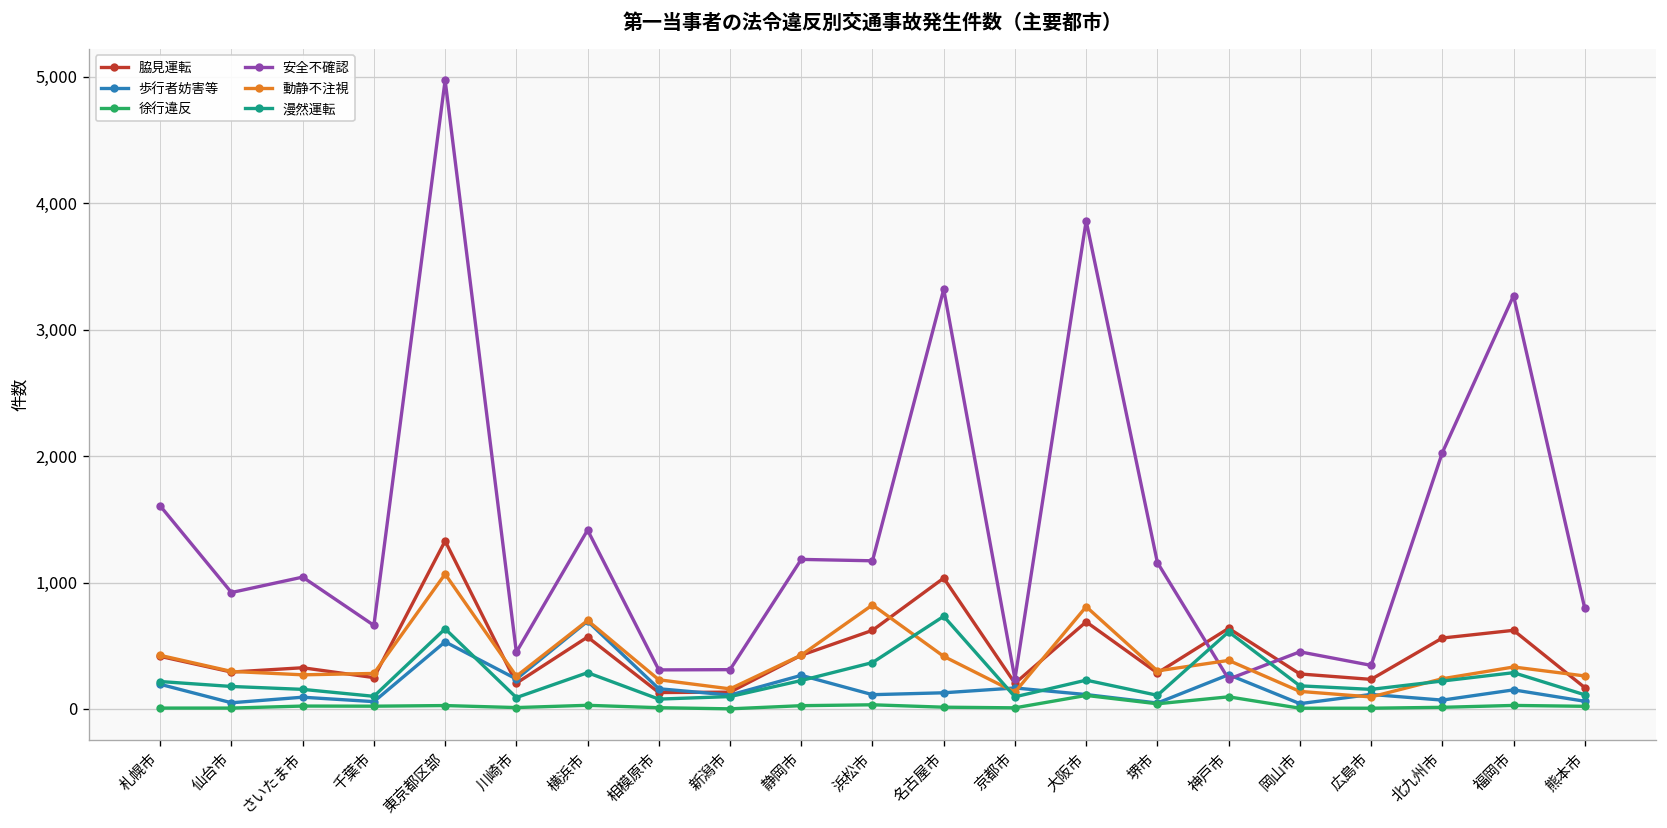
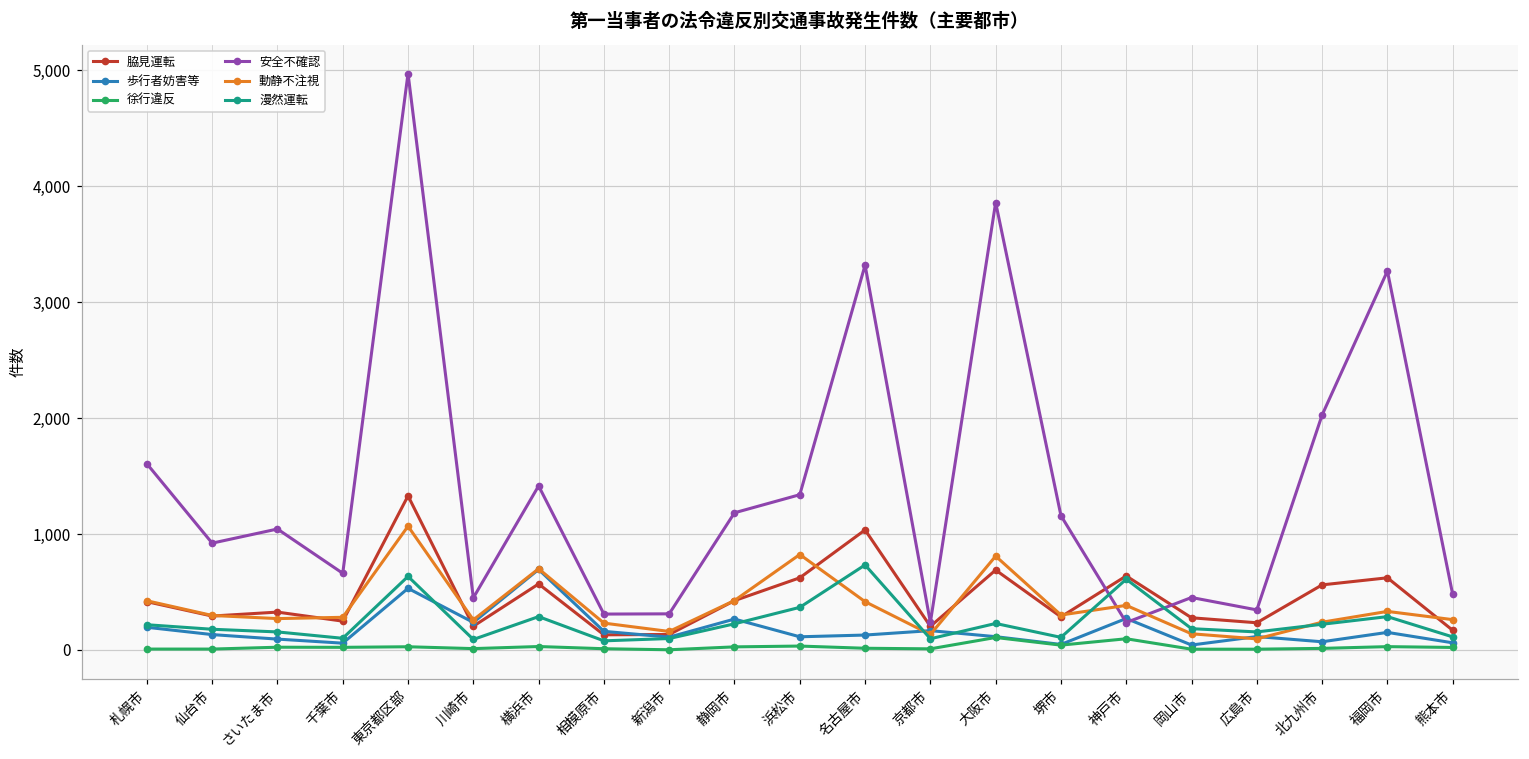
  {
    "脇見運転": {
      "さいたま市": "330",
      "千葉市": "250",
      "東京都区部": "1,330",
      "川崎市": "200",
      "横浜市": "570",
      "相模原市": "130",
      "浜松市": "620",
      "名古屋市": "1,040",
      "京都市": "200",
      "大阪市": "690",
      "神戸市": "640",
      "岡山市": "280",
      "広島市": "230",
      "北九州市": "560",
      "福岡市": "620",
      "熊本市": "170"
    },
    "歩行者妨害等": {
-     "仙台市": "50",
+     "仙台市": "130",
      "さいたま市": "90",
      "千葉市": "60",
      "東京都区部": "530",
      "相模原市": "160",
      "静岡市": "270",
      "浜松市": "110",
      "名古屋市": "130",
      "京都市": "170",
      "神戸市": "270",
      "岡山市": "40",
      "北九州市": "70",
      "福岡市": "150",
      "熊本市": "60"
    },
    "安全不確認": {
      "札幌市": "1,610",
      "仙台市": "920",
      "さいたま市": "1,040",
      "千葉市": "660",
      "東京都区部": "4,970",
      "川崎市": "450",
      "横浜市": "1,420",
      "相模原市": "310",
      "新潟市": "310",
      "静岡市": "1,180",
-     "浜松市": "1,170",
+     "浜松市": "1,340",
      "名古屋市": "3,320",
      "京都市": "240",
      "大阪市": "3,860",
      "堺市": "1,160",
      "神戸市": "240",
      "岡山市": "450",
      "広島市": "350",
      "北九州市": "2,030",
      "福岡市": "3,270",
-     "熊本市": "800"
+     "熊本市": "480"
    },
    "動静不注視": {
      "さいたま市": "270",
      "千葉市": "280",
      "東京都区部": "1,070",
      "相模原市": "230",
      "新潟市": "160",
      "浜松市": "820",
      "名古屋市": "420",
      "京都市": "130",
      "大阪市": "810",
      "神戸市": "380",
      "岡山市": "140",
      "福岡市": "330",
      "熊本市": "260"
    }
  }
